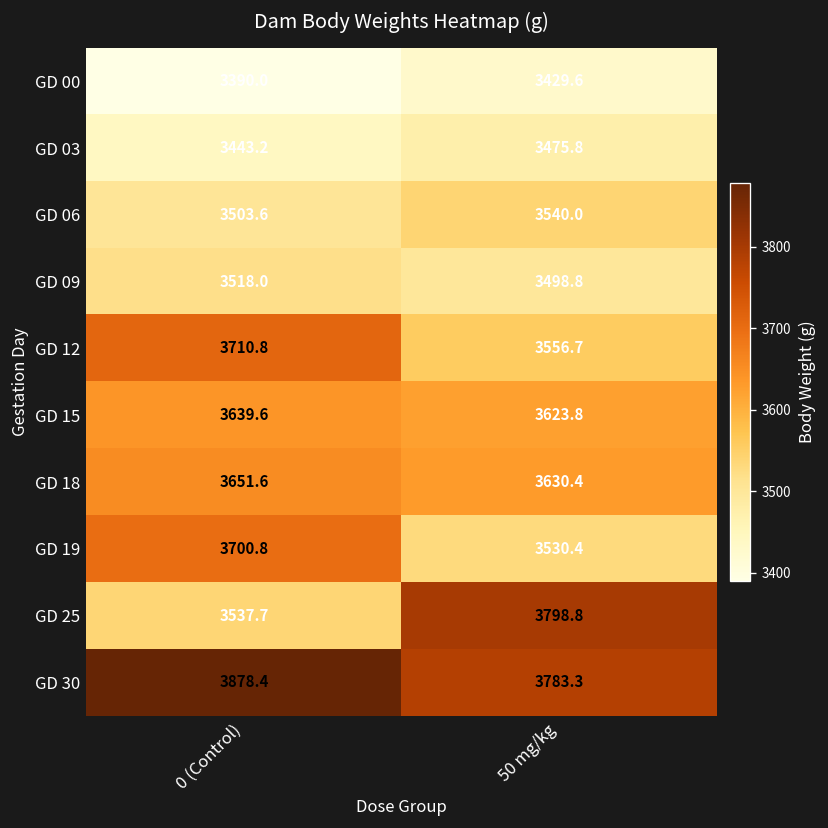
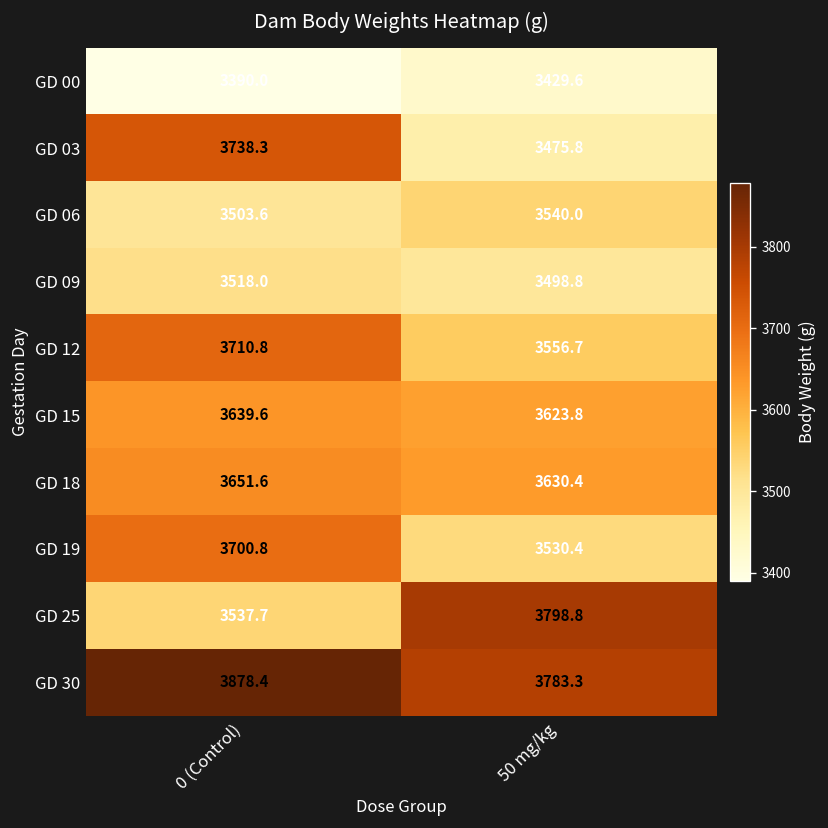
  {
    "GD 00": {
      "50 mg/kg": 3429.6
    },
    "GD 03": {
-     "0 (Control)": 3443.2,
+     "0 (Control)": 3738.3,
      "50 mg/kg": 3475.8
    },
    "GD 06": {
      "0 (Control)": 3503.6,
      "50 mg/kg": 3540.0
    },
    "GD 09": {
      "0 (Control)": 3518.0,
      "50 mg/kg": 3498.8
    },
    "GD 12": {
      "0 (Control)": 3710.8,
      "50 mg/kg": 3556.7
    },
    "GD 15": {
      "0 (Control)": 3639.6,
      "50 mg/kg": 3623.8
    },
    "GD 18": {
      "0 (Control)": 3651.6,
      "50 mg/kg": 3630.4
    },
    "GD 19": {
      "0 (Control)": 3700.8,
      "50 mg/kg": 3530.4
    },
    "GD 25": {
      "0 (Control)": 3537.7,
      "50 mg/kg": 3798.8
    },
    "GD 30": {
      "0 (Control)": 3878.4,
      "50 mg/kg": 3783.3
    }
  }
